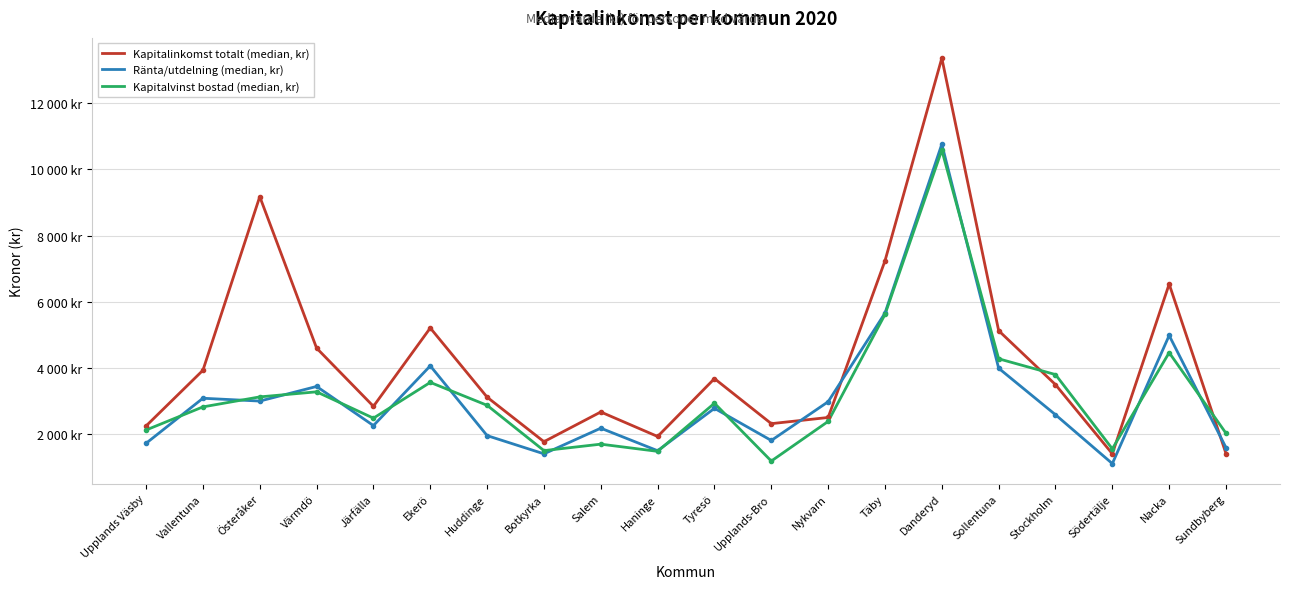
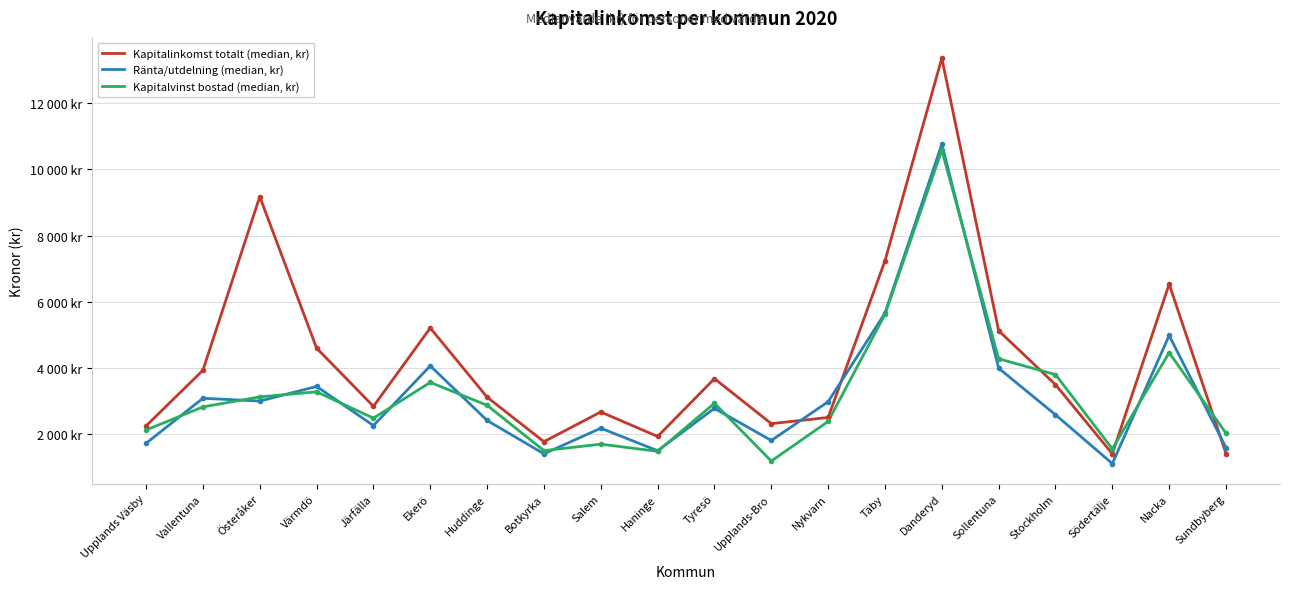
  {
    "Kapitalinkomst totalt (median, kr)": {
      "Upplands Väsby": "2300 kr",
      "Vallentuna": "3900 kr",
      "Österåker": "9200 kr",
      "Värmdö": "4600 kr",
      "Järfälla": "2800 kr",
      "Ekerö": "5200 kr",
      "Huddinge": "3100 kr",
      "Botkyrka": "1800 kr",
      "Salem": "2700 kr",
      "Haninge": "1900 kr",
      "Tyresö": "3700 kr",
      "Upplands-Bro": "2300 kr",
      "Nykvarn": "2500 kr",
      "Täby": "7200 kr",
      "Danderyd": "13400 kr",
      "Sollentuna": "5100 kr",
      "Stockholm": "3500 kr",
      "Södertälje": "1400 kr",
      "Nacka": "6500 kr",
      "Sundbyberg": "1400 kr"
    },
    "Ränta/utdelning (median, kr)": {
      "Upplands Väsby": "1700 kr",
      "Vallentuna": "3100 kr",
      "Österåker": "3000 kr",
      "Värmdö": "3400 kr",
      "Järfälla": "2300 kr",
      "Ekerö": "4100 kr",
-     "Huddinge": "2000 kr",
+     "Huddinge": "2400 kr",
      "Botkyrka": "1400 kr",
      "Salem": "2200 kr",
      "Tyresö": "2800 kr",
      "Upplands-Bro": "1800 kr",
      "Nykvarn": "3000 kr",
      "Danderyd": "10800 kr",
      "Sollentuna": "4000 kr",
      "Stockholm": "2600 kr",
      "Södertälje": "1100 kr",
      "Nacka": "5000 kr",
      "Sundbyberg": "1600 kr"
    },
    "Kapitalvinst bostad (median, kr)": {
      "Upplands Väsby": "2100 kr",
      "Vallentuna": "2800 kr",
      "Österåker": "3100 kr",
      "Värmdö": "3300 kr",
      "Järfälla": "2500 kr",
      "Ekerö": "3600 kr",
      "Huddinge": "2900 kr",
      "Botkyrka": "1500 kr",
      "Salem": "1700 kr",
      "Tyresö": "2900 kr",
      "Upplands-Bro": "1200 kr",
      "Nykvarn": "2400 kr",
      "Danderyd": "10600 kr",
      "Sollentuna": "4300 kr",
      "Stockholm": "3800 kr",
      "Södertälje": "1600 kr",
      "Nacka": "4500 kr",
      "Sundbyberg": "2000 kr"
    }
  }
